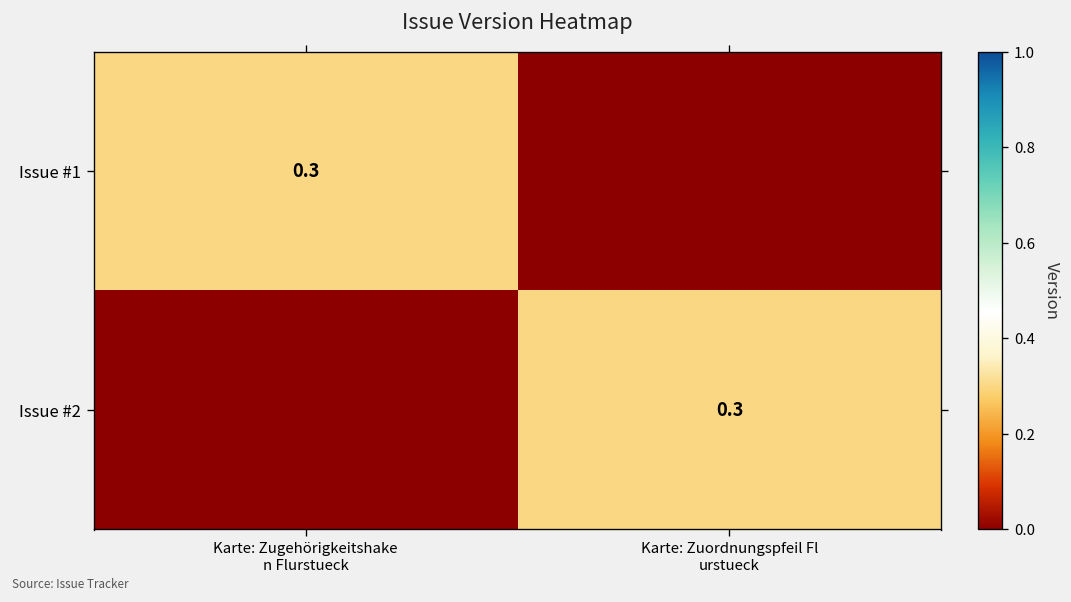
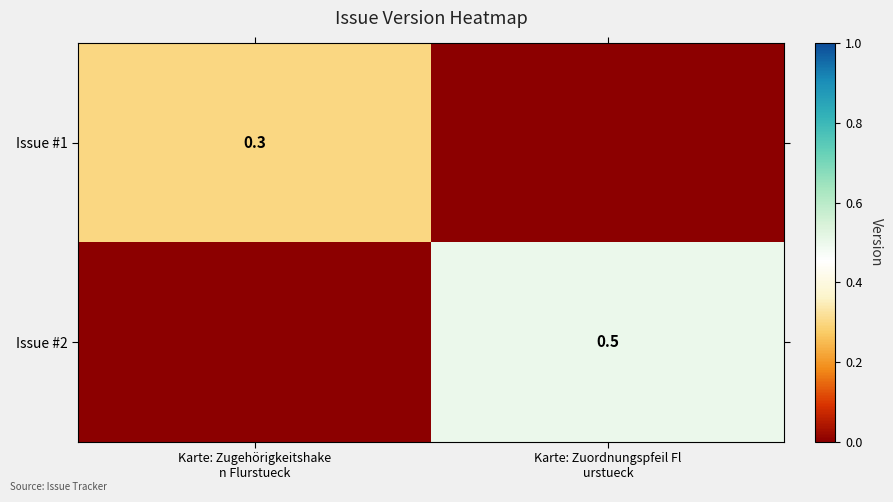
  {
    "Issue #1": {
      "Karte: Zugehörigkeitshake n Flurstueck": 0.3
    },
    "Issue #2": {
-     "Karte: Zuordnungspfeil Fl urstueck": 0.3
+     "Karte: Zuordnungspfeil Fl urstueck": 0.5
    }
  }
